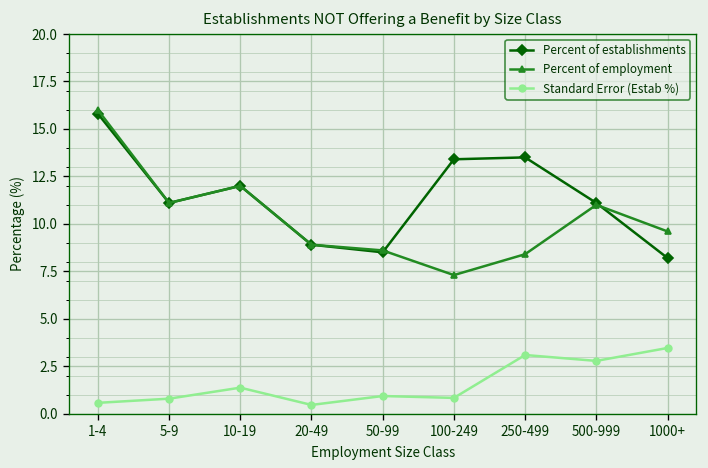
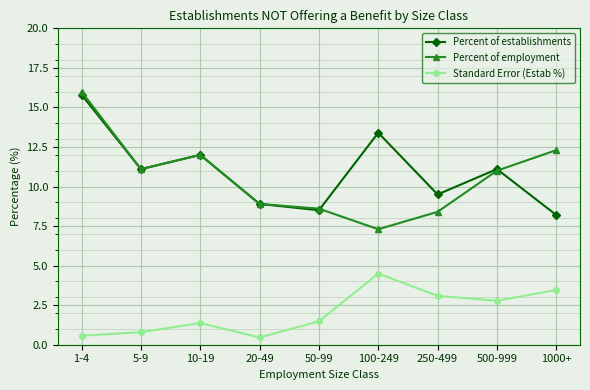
  {
    "Percent of establishments": {
      "1-4": 15.8,
      "100-249": 13.4,
-     "250-499": 13.5,
+     "250-499": 9.5,
      "1000+": 8.2
    },
    "Percent of employment": {
      "1-4": 16.0,
      "100-249": 7.3,
      "250-499": 8.4,
-     "1000+": 9.6
+     "1000+": 12.3
    },
    "Standard Error (Estab %)": {
      "1-4": 0.6,
      "5-9": 0.8,
      "10-19": 1.4,
      "20-49": 0.5,
-     "50-99": 0.9,
-     "100-249": 0.8,
+     "50-99": 1.5,
+     "100-249": 4.5,
      "250-499": 3.1,
      "500-999": 2.8,
      "1000+": 3.5
    }
  }
